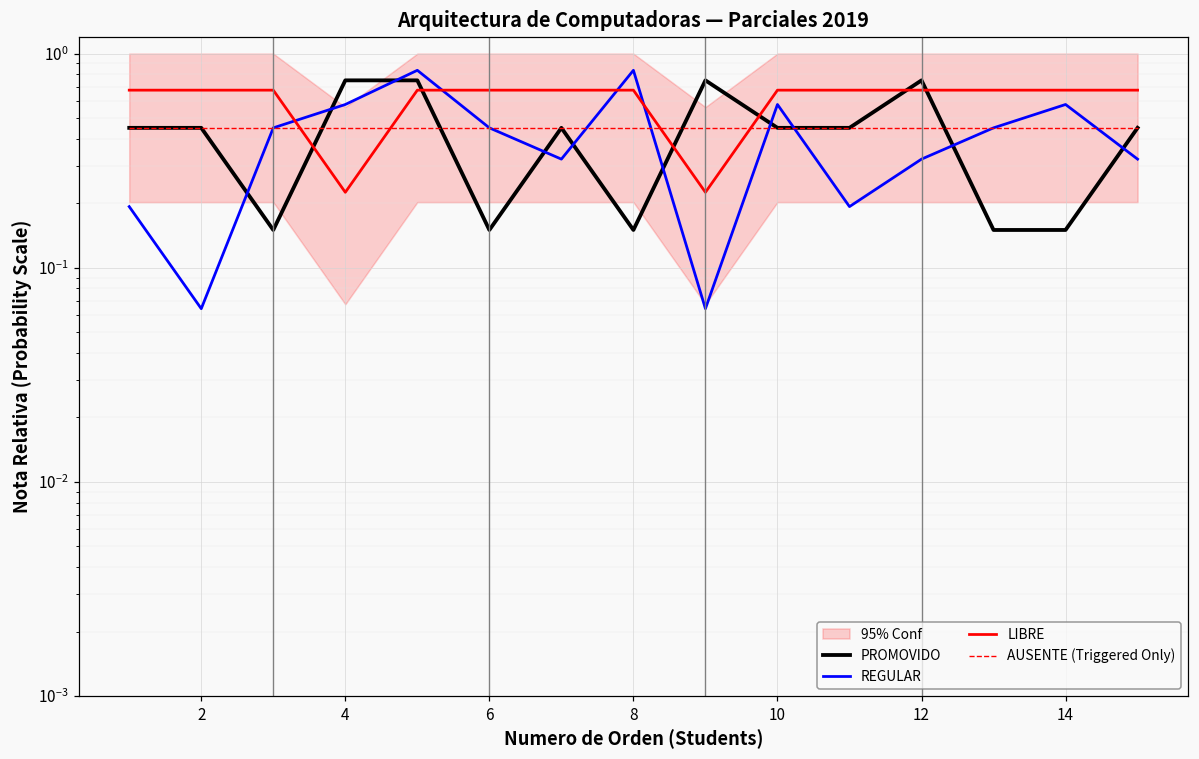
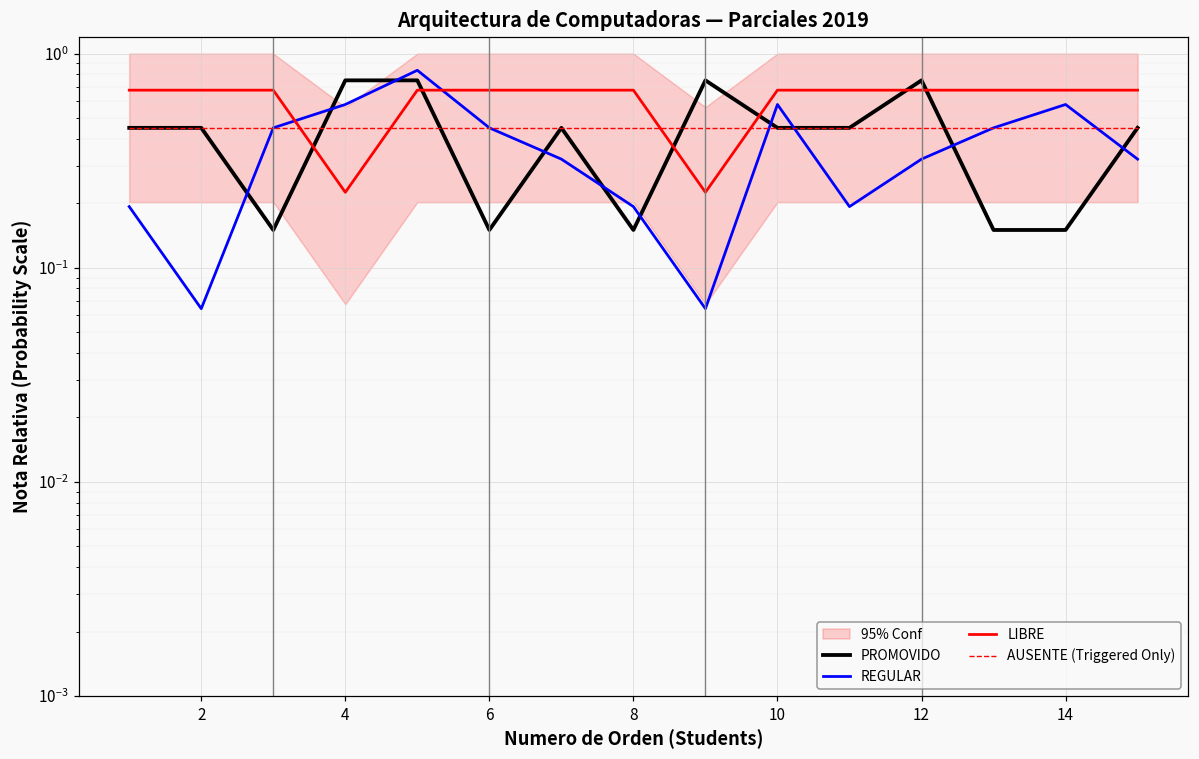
  {
    "PROMOVIDO": {
      "4": 0.75,
      "6": 0.15,
      "8": 0.15,
      "12": 0.75,
      "14": 0.15
    },
    "REGULAR": {
      "2": 0.064,
-     "8": 0.84,
+     "8": 0.19,
      "10": 0.58,
      "12": 0.32,
      "14": 0.58
    }
  }
